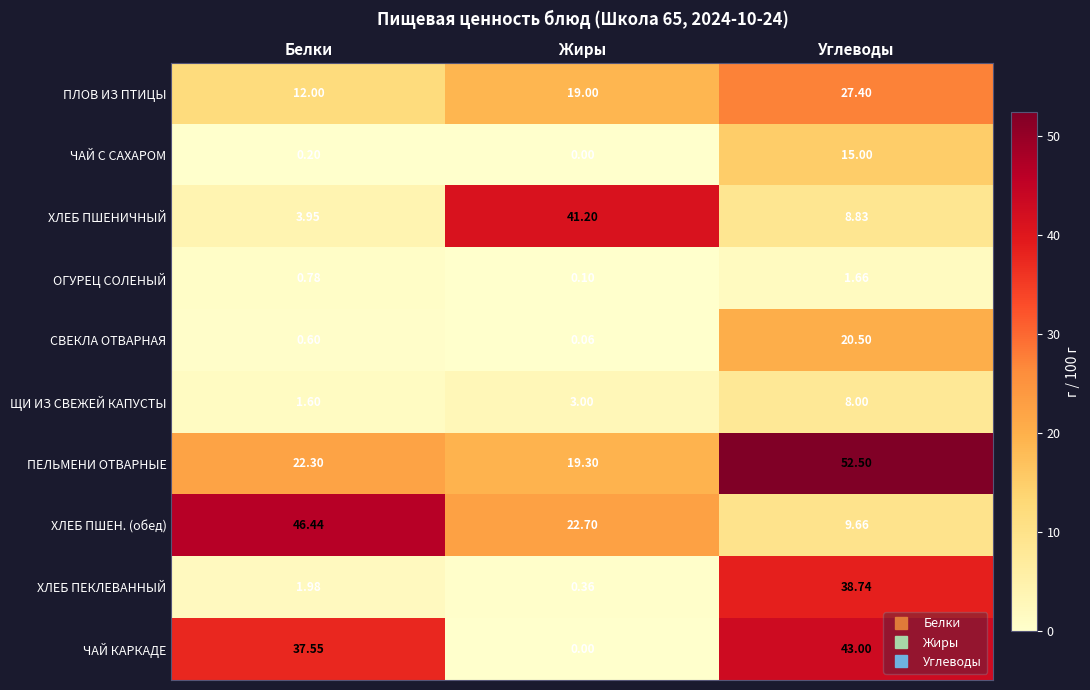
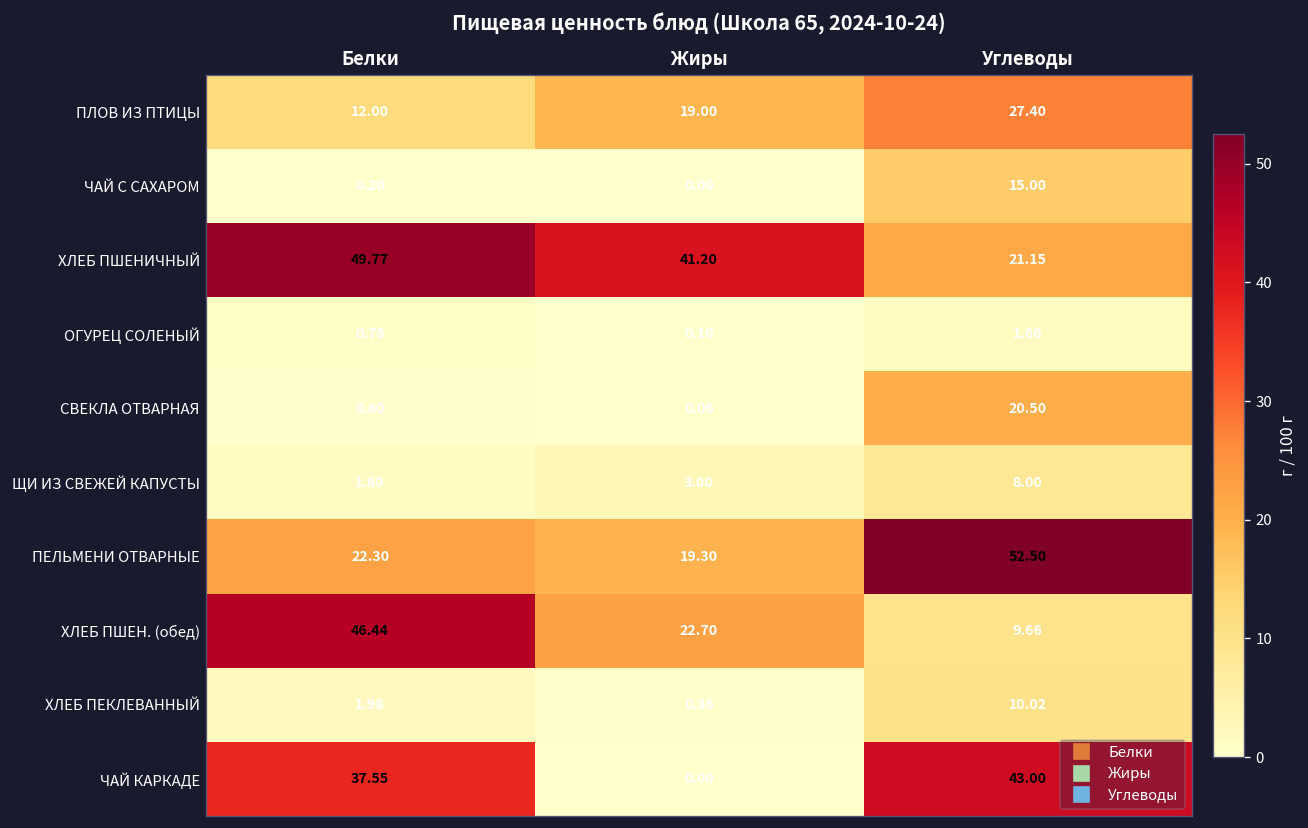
  {
    "ПЛОВ ИЗ ПТИЦЫ": {
      "Белки": 12.00,
      "Жиры": 19.00,
      "Углеводы": 27.40
    },
    "ЧАЙ С САХАРОМ": {
      "Белки": 0.20,
      "Жиры": 0.00,
      "Углеводы": 15.00
    },
    "ХЛЕБ ПШЕНИЧНЫЙ": {
-     "Белки": 3.95,
+     "Белки": 49.77,
      "Жиры": 41.20,
-     "Углеводы": 8.83
+     "Углеводы": 21.15
    },
    "ОГУРЕЦ СОЛЕНЫЙ": {
      "Белки": 0.78,
      "Жиры": 0.10,
      "Углеводы": 1.66
    },
    "СВЕКЛА ОТВАРНАЯ": {
      "Белки": 0.60,
      "Жиры": 0.06,
      "Углеводы": 20.50
    },
    "ЩИ ИЗ СВЕЖЕЙ КАПУСТЫ": {
      "Белки": 1.60,
      "Жиры": 3.00,
      "Углеводы": 8.00
    },
    "ПЕЛЬМЕНИ ОТВАРНЫЕ": {
      "Белки": 22.30,
      "Жиры": 19.30,
      "Углеводы": 52.50
    },
    "ХЛЕБ ПШЕН. (обед)": {
      "Белки": 46.44,
      "Жиры": 22.70,
      "Углеводы": 9.66
    },
    "ХЛЕБ ПЕКЛЕВАННЫЙ": {
      "Белки": 1.98,
      "Жиры": 0.36,
-     "Углеводы": 38.74
+     "Углеводы": 10.02
    },
    "ЧАЙ КАРКАДЕ": {
      "Белки": 37.55,
      "Жиры": 0.00,
      "Углеводы": 43.00
    }
  }
